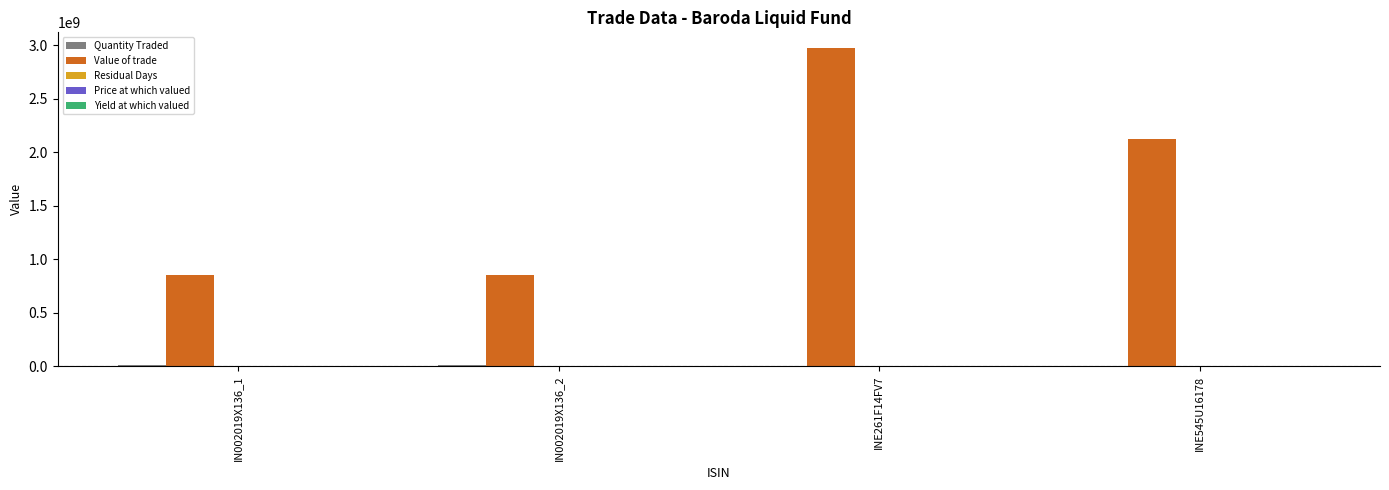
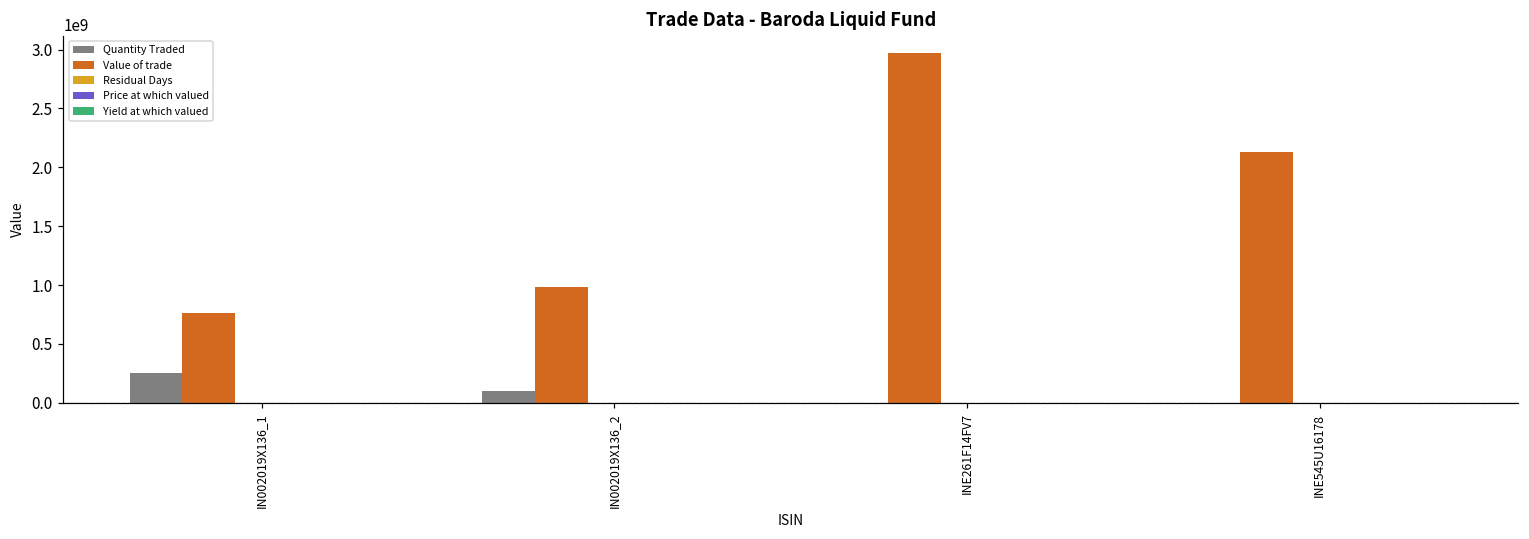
  {
    "Quantity Traded": {
-     "IN002019X136_1": 10000000,
-     "IN002019X136_2": 10000000
+     "IN002019X136_1": 250000000,
+     "IN002019X136_2": 100000000
    },
    "Value of trade": {
-     "IN002019X136_1": 850000000,
-     "IN002019X136_2": 850000000,
+     "IN002019X136_1": 760000000,
+     "IN002019X136_2": 980000000,
      "INE261F14FV7": 2970000000,
      "INE545U16178": 2130000000
    }
  }
